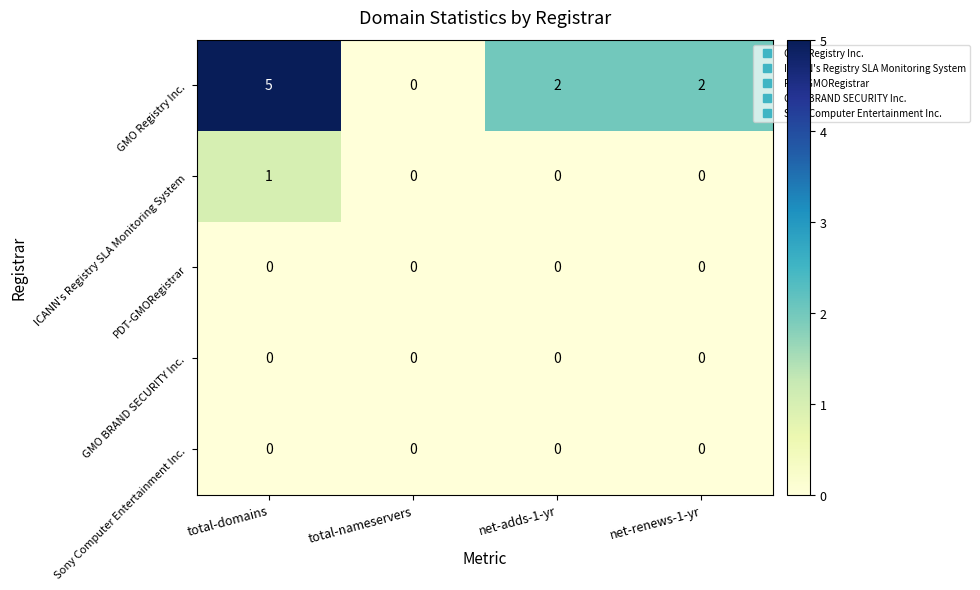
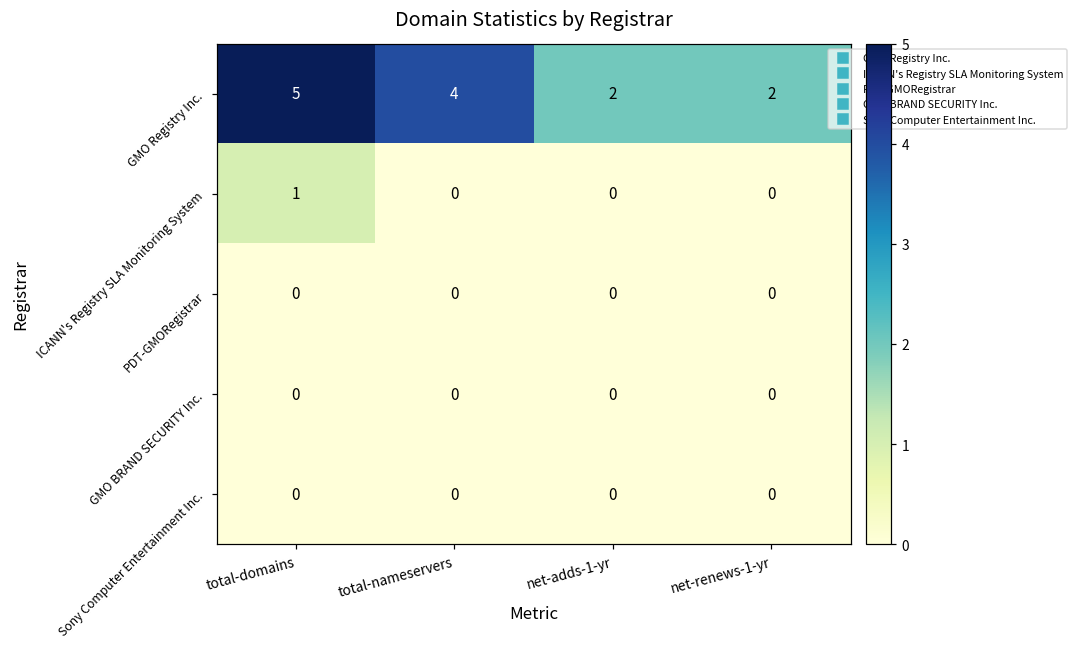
  {
    "GMO Registry Inc.": {
      "total-domains": 5,
-     "total-nameservers": 0,
+     "total-nameservers": 4,
      "net-adds-1-yr": 2,
      "net-renews-1-yr": 2
    },
    "ICANN's Registry SLA Monitoring System": {
      "total-domains": 1,
      "total-nameservers": 0,
      "net-adds-1-yr": 0,
      "net-renews-1-yr": 0
    },
    "PDT-GMORegistrar": {
      "total-domains": 0,
      "total-nameservers": 0,
      "net-adds-1-yr": 0,
      "net-renews-1-yr": 0
    },
    "GMO BRAND SECURITY Inc.": {
      "total-domains": 0,
      "total-nameservers": 0,
      "net-adds-1-yr": 0,
      "net-renews-1-yr": 0
    },
    "Sony Computer Entertainment Inc.": {
      "total-domains": 0,
      "total-nameservers": 0,
      "net-adds-1-yr": 0,
      "net-renews-1-yr": 0
    }
  }
